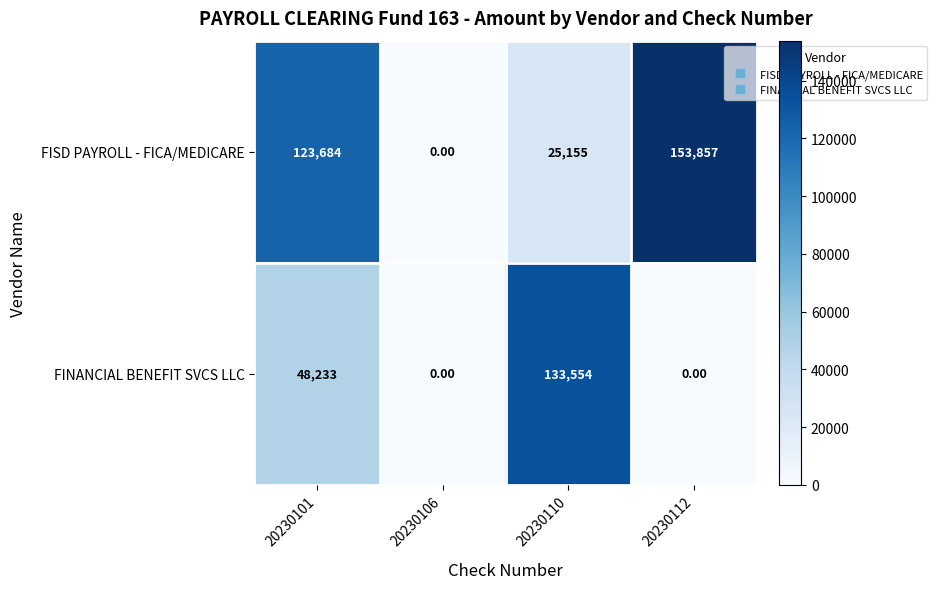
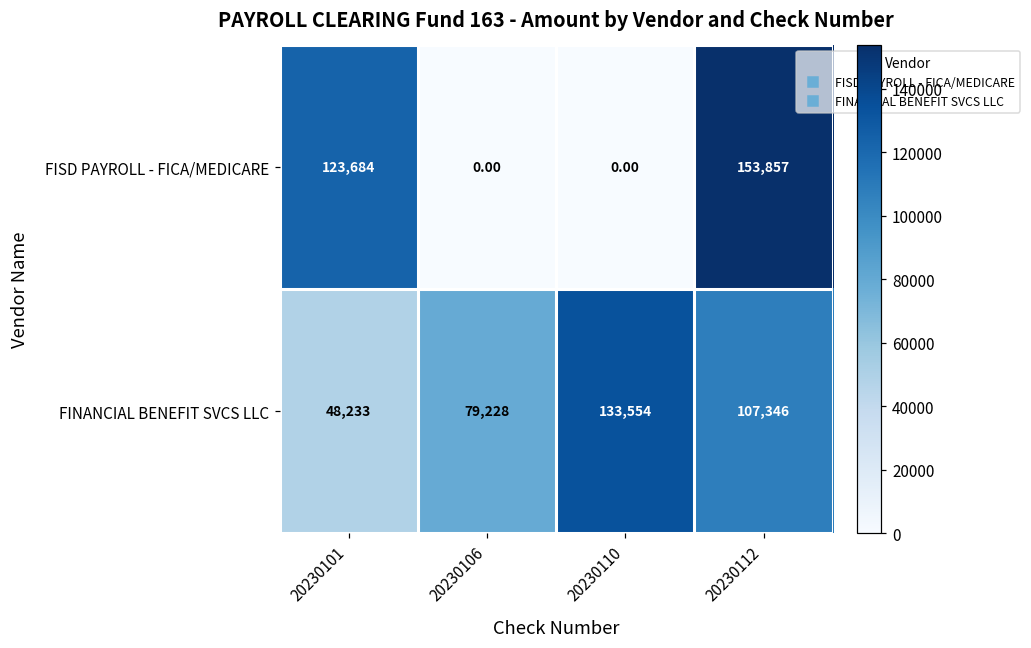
  {
    "FISD PAYROLL - FICA/MEDICARE": {
      "20230101": "123,684",
      "20230106": "0.00",
-     "20230110": "25,155",
+     "20230110": "0.00",
      "20230112": "153,857"
    },
    "FINANCIAL BENEFIT SVCS LLC": {
      "20230101": "48,233",
-     "20230106": "0.00",
+     "20230106": "79,228",
      "20230110": "133,554",
-     "20230112": "0.00"
+     "20230112": "107,346"
    }
  }
